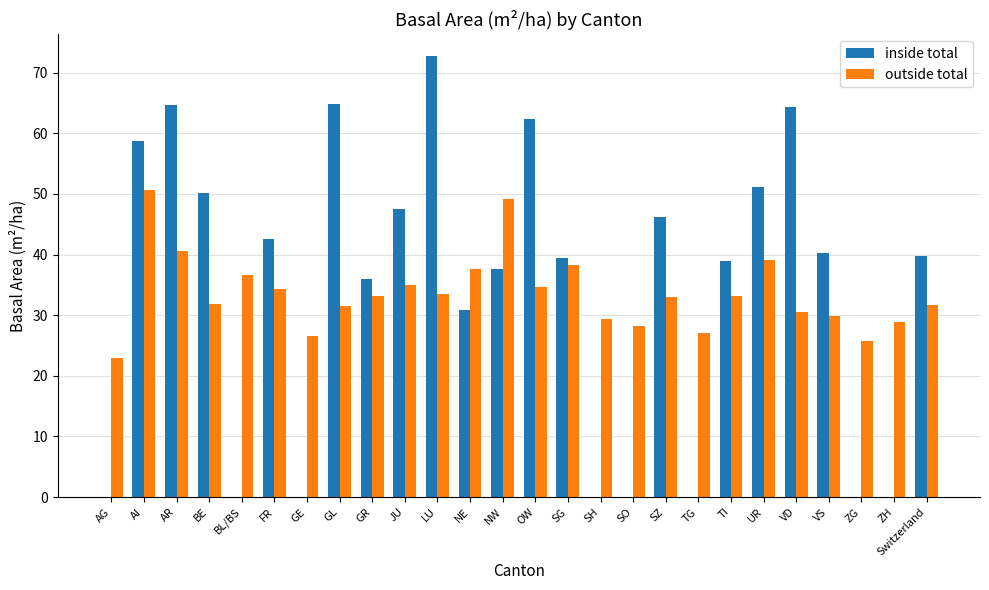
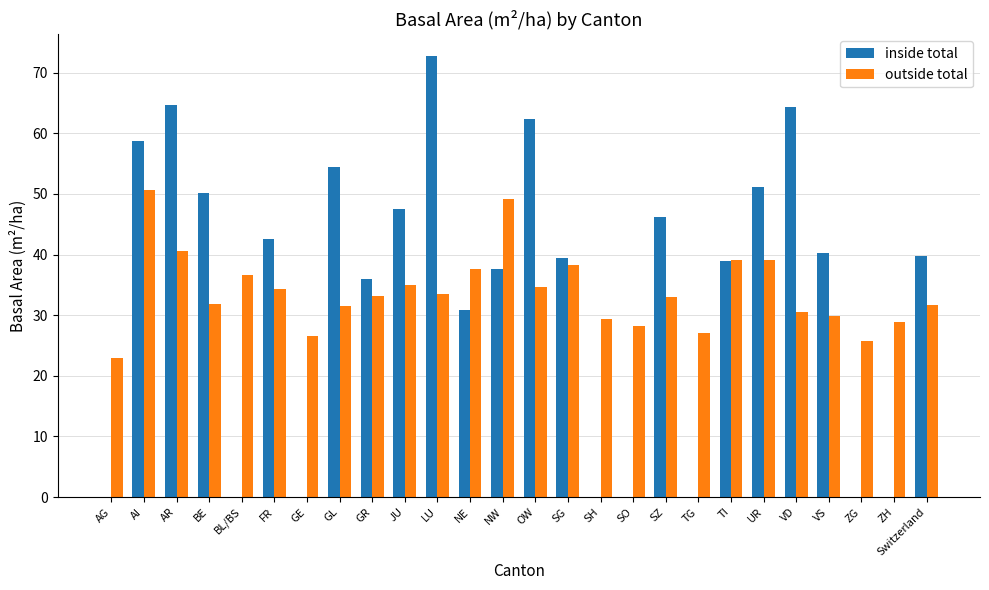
  {
    "inside total": {
      "AG": 0,
      "AI": 59,
      "AR": 65,
      "BE": 50,
      "BL/BS": 0,
      "FR": 43,
      "GE": 0,
-     "GL": 65,
+     "GL": 54,
      "GR": 36,
      "JU": 48,
      "LU": 73,
      "NE": 31,
      "NW": 38,
      "OW": 62,
      "SG": 39,
      "SH": 0,
      "SO": 0,
      "SZ": 46,
      "TG": 0,
      "TI": 39,
      "UR": 51,
      "VD": 64,
      "VS": 40,
      "ZG": 0,
      "ZH": 0,
      "Switzerland": 40
    },
    "outside total": {
      "AG": 23,
      "AI": 51,
      "AR": 41,
      "BE": 32,
      "BL/BS": 37,
      "FR": 34,
      "GE": 27,
      "GL": 32,
      "GR": 33,
      "JU": 35,
      "LU": 34,
      "NE": 38,
      "NW": 49,
      "OW": 35,
      "SG": 38,
      "SH": 29,
      "SO": 28,
      "SZ": 33,
      "TG": 27,
-     "TI": 33,
+     "TI": 39,
      "UR": 39,
      "VD": 31,
      "VS": 30,
      "ZG": 26,
      "ZH": 29,
      "Switzerland": 32
    }
  }
